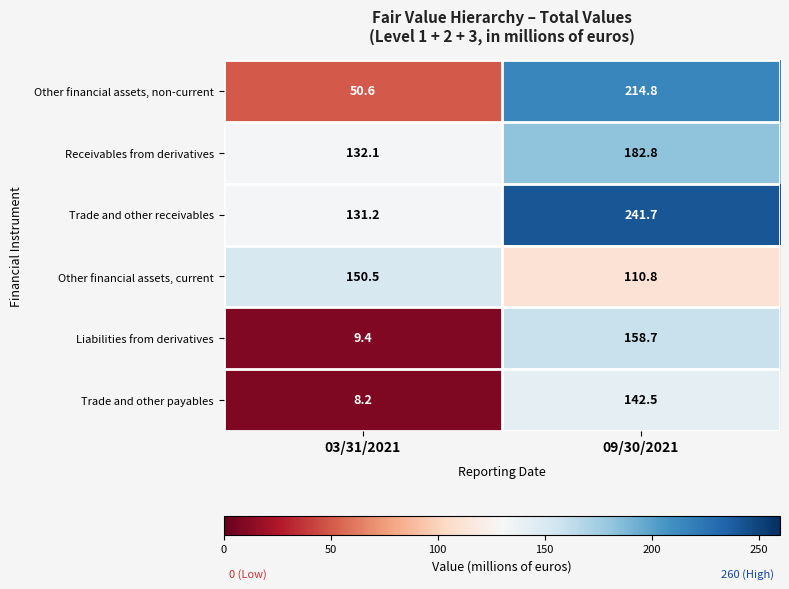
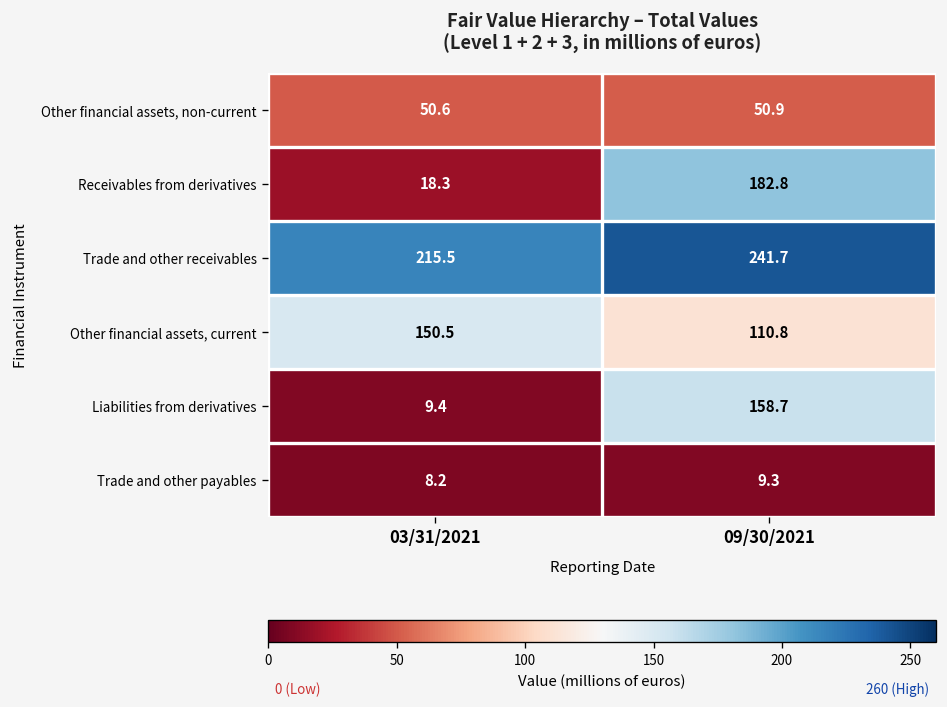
  {
    "Other financial assets, non-current": {
      "03/31/2021": 50.6,
-     "09/30/2021": 214.8
+     "09/30/2021": 50.9
    },
    "Receivables from derivatives": {
-     "03/31/2021": 132.1,
+     "03/31/2021": 18.3,
      "09/30/2021": 182.8
    },
    "Trade and other receivables": {
-     "03/31/2021": 131.2,
+     "03/31/2021": 215.5,
      "09/30/2021": 241.7
    },
    "Other financial assets, current": {
      "03/31/2021": 150.5,
      "09/30/2021": 110.8
    },
    "Liabilities from derivatives": {
      "03/31/2021": 9.4,
      "09/30/2021": 158.7
    },
    "Trade and other payables": {
      "03/31/2021": 8.2,
-     "09/30/2021": 142.5
+     "09/30/2021": 9.3
    }
  }
